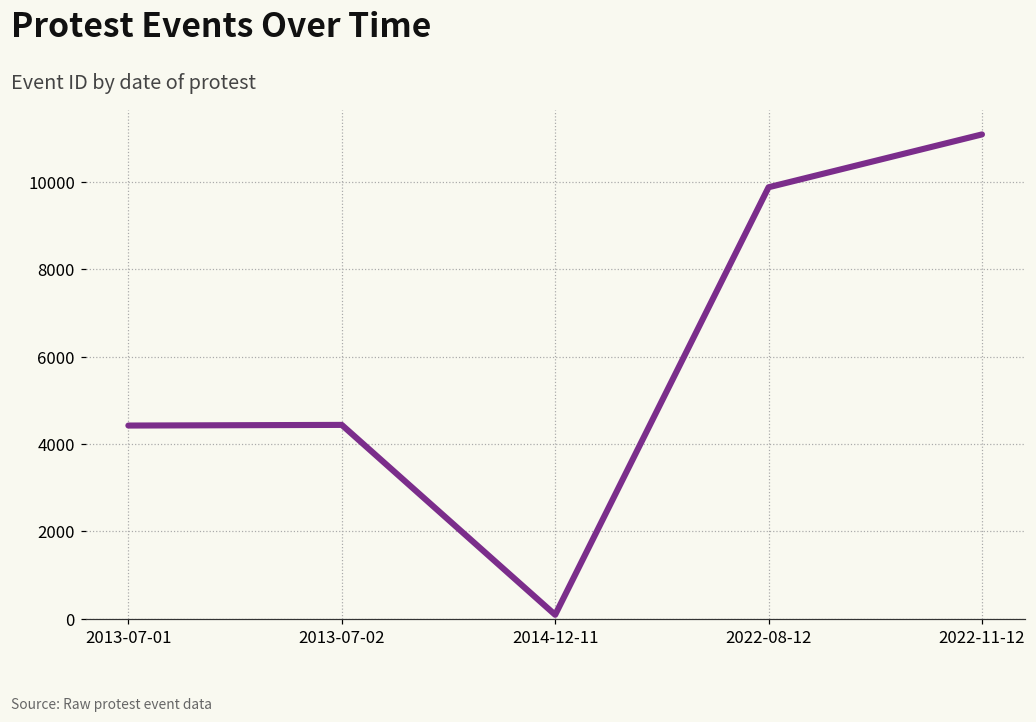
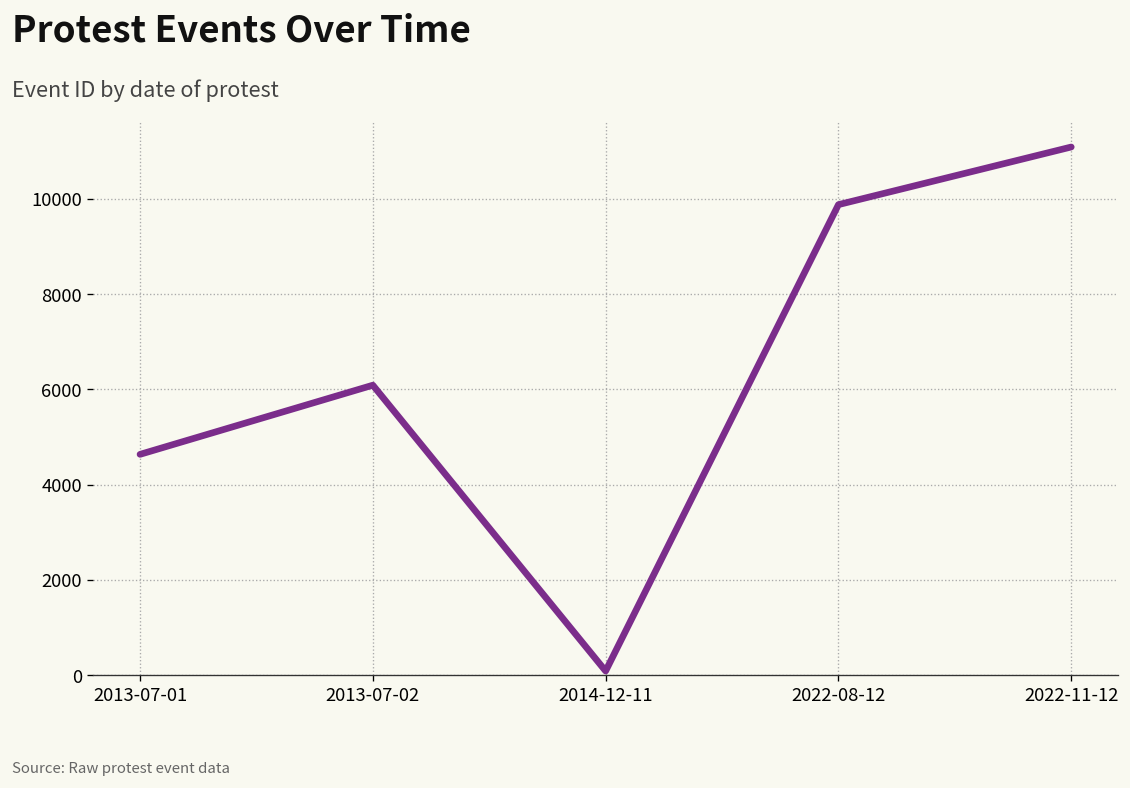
  {
-   "2013-07-01": 4400,
-   "2013-07-02": 4400,
+   "2013-07-01": 4600,
+   "2013-07-02": 6100,
    "2014-12-11": 100,
    "2022-08-12": 9900,
    "2022-11-12": 11100
  }
